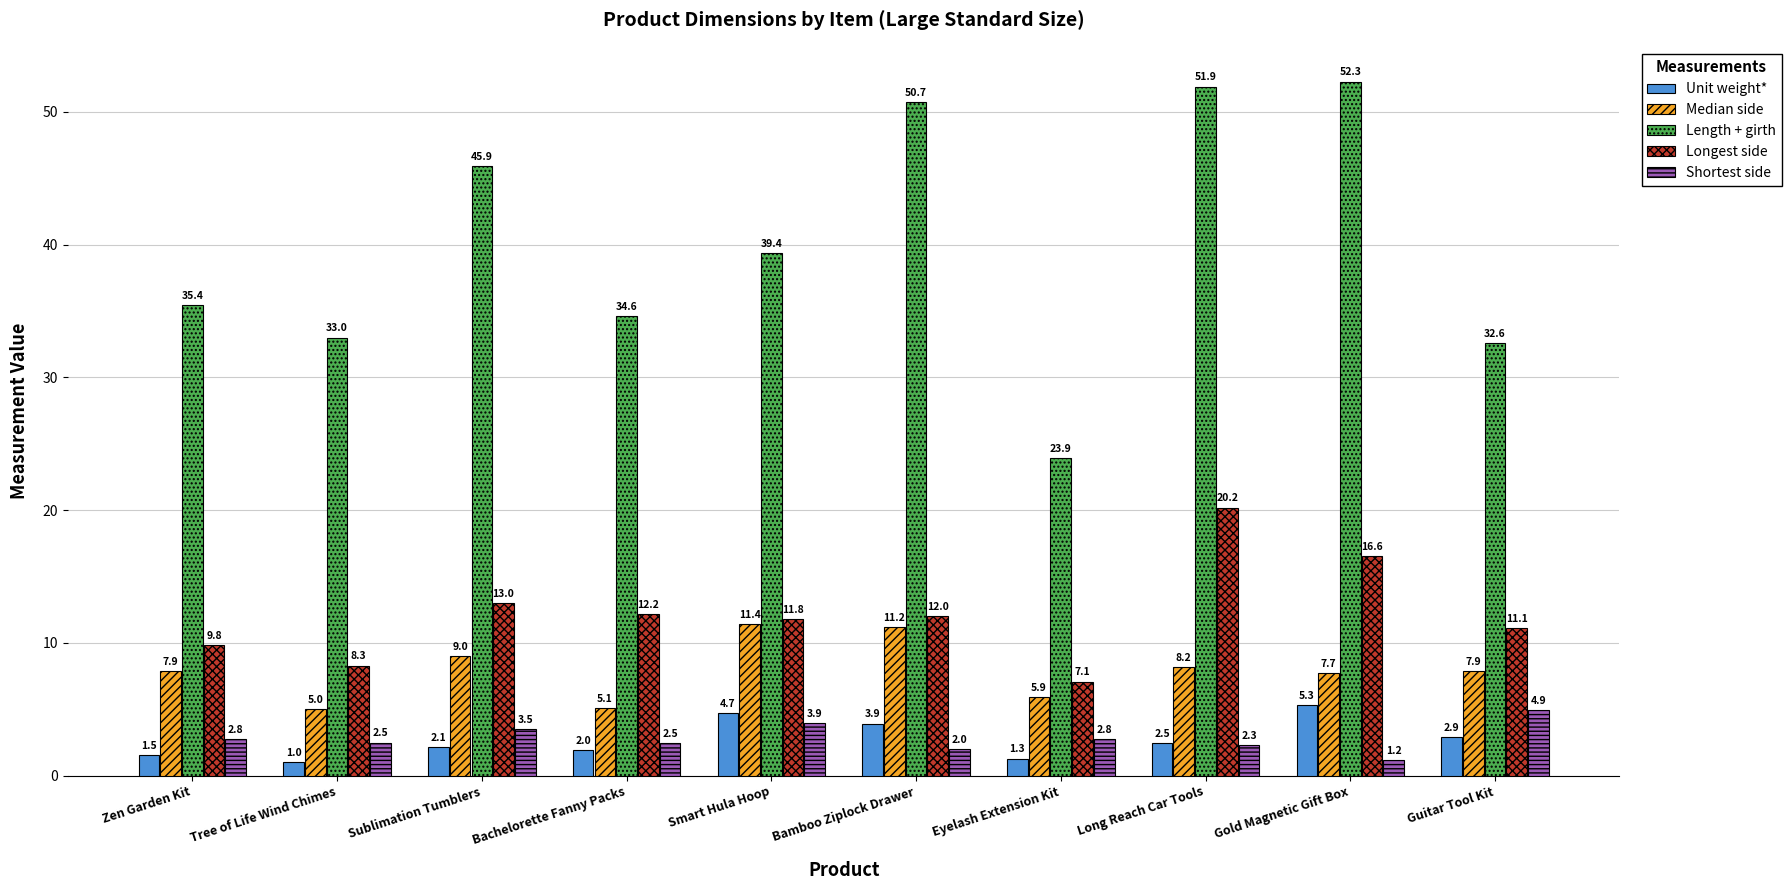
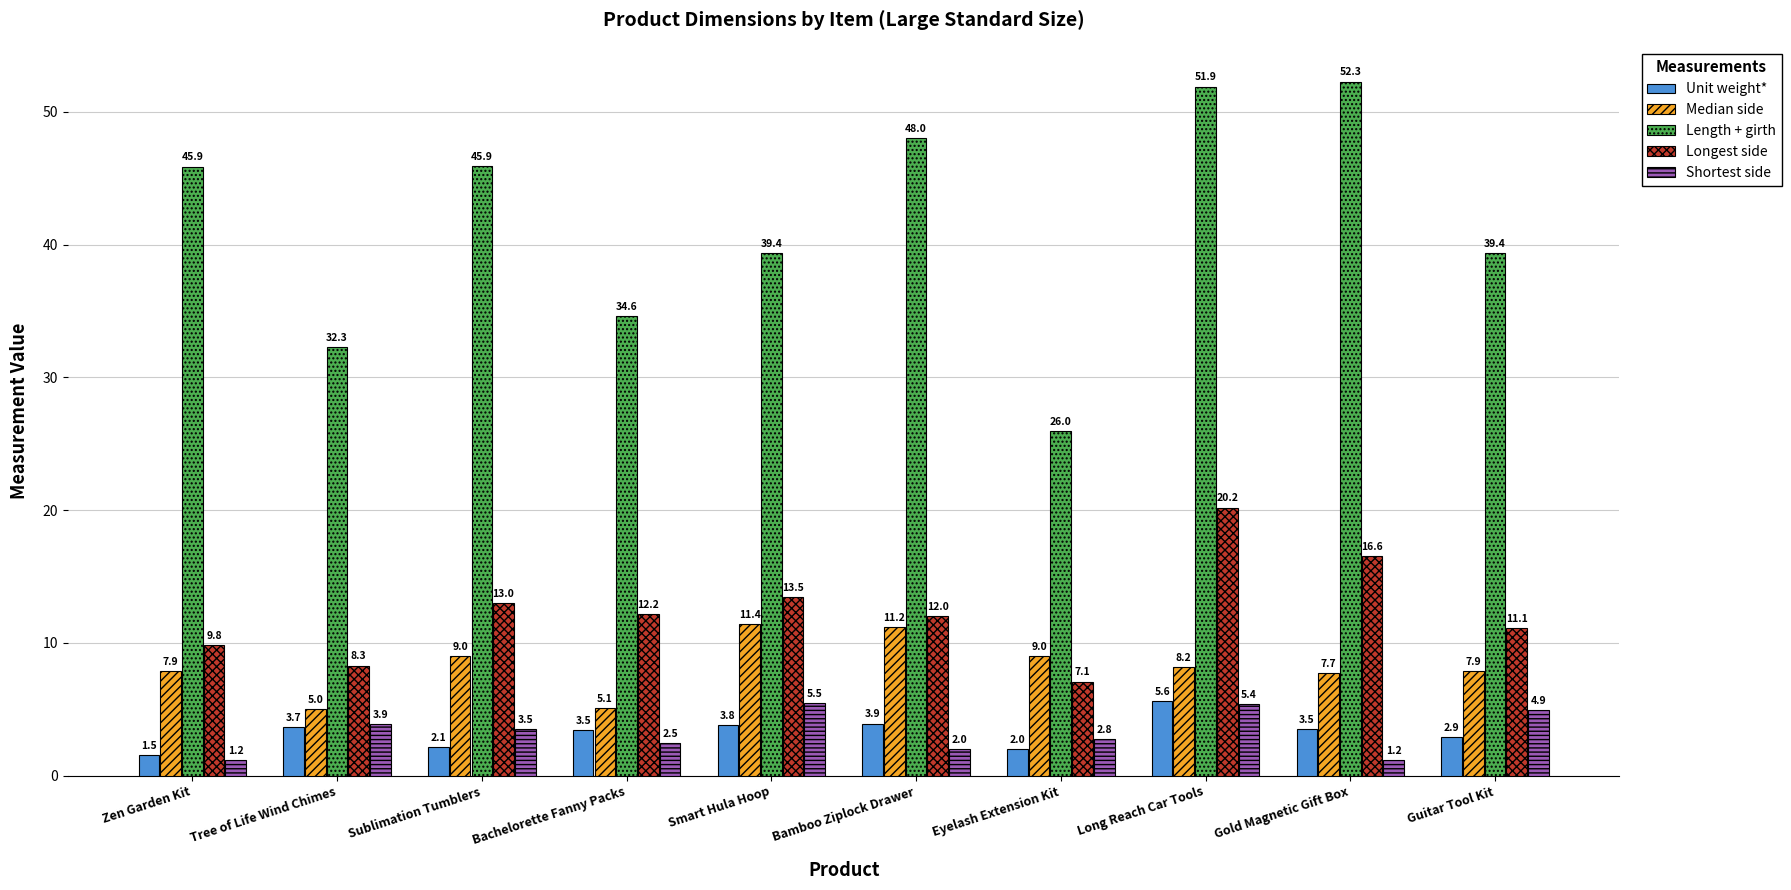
  {
    "Unit weight*": {
      "Zen Garden Kit": 1.5,
-     "Tree of Life Wind Chimes": 1.0,
+     "Tree of Life Wind Chimes": 3.7,
      "Sublimation Tumblers": 2.1,
-     "Bachelorette Fanny Packs": 2.0,
-     "Smart Hula Hoop": 4.7,
+     "Bachelorette Fanny Packs": 3.5,
+     "Smart Hula Hoop": 3.8,
      "Bamboo Ziplock Drawer": 3.9,
-     "Eyelash Extension Kit": 1.3,
-     "Long Reach Car Tools": 2.5,
-     "Gold Magnetic Gift Box": 5.3,
+     "Eyelash Extension Kit": 2.0,
+     "Long Reach Car Tools": 5.6,
+     "Gold Magnetic Gift Box": 3.5,
      "Guitar Tool Kit": 2.9
    },
    "Median side": {
      "Zen Garden Kit": 7.9,
      "Tree of Life Wind Chimes": 5.0,
      "Sublimation Tumblers": 9.0,
      "Bachelorette Fanny Packs": 5.1,
      "Smart Hula Hoop": 11.4,
      "Bamboo Ziplock Drawer": 11.2,
-     "Eyelash Extension Kit": 5.9,
+     "Eyelash Extension Kit": 9.0,
      "Long Reach Car Tools": 8.2,
      "Gold Magnetic Gift Box": 7.7,
      "Guitar Tool Kit": 7.9
    },
    "Length + girth": {
-     "Zen Garden Kit": 35.4,
-     "Tree of Life Wind Chimes": 33.0,
+     "Zen Garden Kit": 45.9,
+     "Tree of Life Wind Chimes": 32.3,
      "Sublimation Tumblers": 45.9,
      "Bachelorette Fanny Packs": 34.6,
      "Smart Hula Hoop": 39.4,
-     "Bamboo Ziplock Drawer": 50.7,
-     "Eyelash Extension Kit": 23.9,
+     "Bamboo Ziplock Drawer": 48.0,
+     "Eyelash Extension Kit": 26.0,
      "Long Reach Car Tools": 51.9,
      "Gold Magnetic Gift Box": 52.3,
-     "Guitar Tool Kit": 32.6
+     "Guitar Tool Kit": 39.4
    },
    "Longest side": {
      "Zen Garden Kit": 9.8,
      "Tree of Life Wind Chimes": 8.3,
      "Sublimation Tumblers": 13.0,
      "Bachelorette Fanny Packs": 12.2,
-     "Smart Hula Hoop": 11.8,
+     "Smart Hula Hoop": 13.5,
      "Bamboo Ziplock Drawer": 12.0,
      "Eyelash Extension Kit": 7.1,
      "Long Reach Car Tools": 20.2,
      "Gold Magnetic Gift Box": 16.6,
      "Guitar Tool Kit": 11.1
    },
    "Shortest side": {
-     "Zen Garden Kit": 2.8,
-     "Tree of Life Wind Chimes": 2.5,
+     "Zen Garden Kit": 1.2,
+     "Tree of Life Wind Chimes": 3.9,
      "Sublimation Tumblers": 3.5,
      "Bachelorette Fanny Packs": 2.5,
-     "Smart Hula Hoop": 3.9,
+     "Smart Hula Hoop": 5.5,
      "Bamboo Ziplock Drawer": 2.0,
      "Eyelash Extension Kit": 2.8,
-     "Long Reach Car Tools": 2.3,
+     "Long Reach Car Tools": 5.4,
      "Gold Magnetic Gift Box": 1.2,
      "Guitar Tool Kit": 4.9
    }
  }
